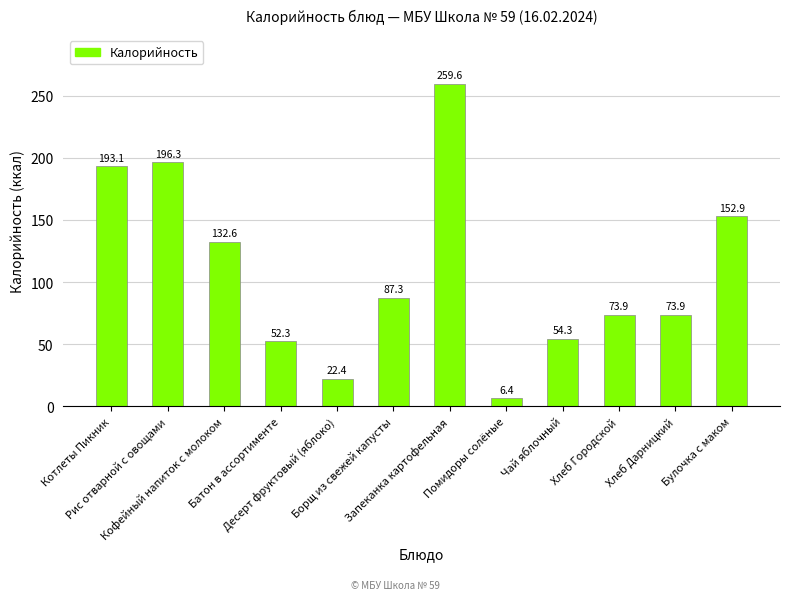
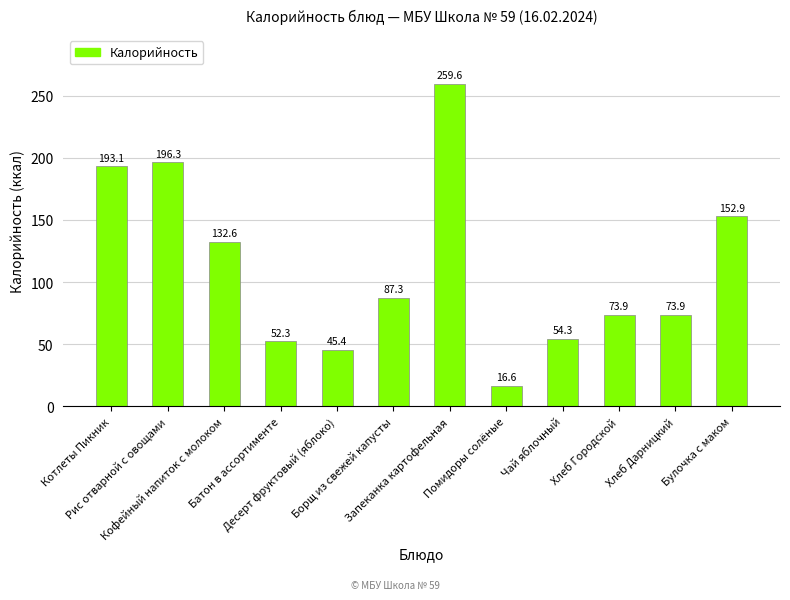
  {
    "Котлеты Пикник": 193.1,
    "Рис отварной с овощами": 196.3,
    "Кофейный напиток с молоком": 132.6,
    "Батон в ассортименте": 52.3,
-   "Десерт фруктовый (яблоко)": 22.4,
+   "Десерт фруктовый (яблоко)": 45.4,
    "Борщ из свежей капусты": 87.3,
    "Запеканка картофельная": 259.6,
-   "Помидоры солёные": 6.4,
+   "Помидоры солёные": 16.6,
    "Чай яблочный": 54.3,
    "Хлеб Городской": 73.9,
    "Хлеб Дарницкий": 73.9,
    "Булочка с маком": 152.9
  }
